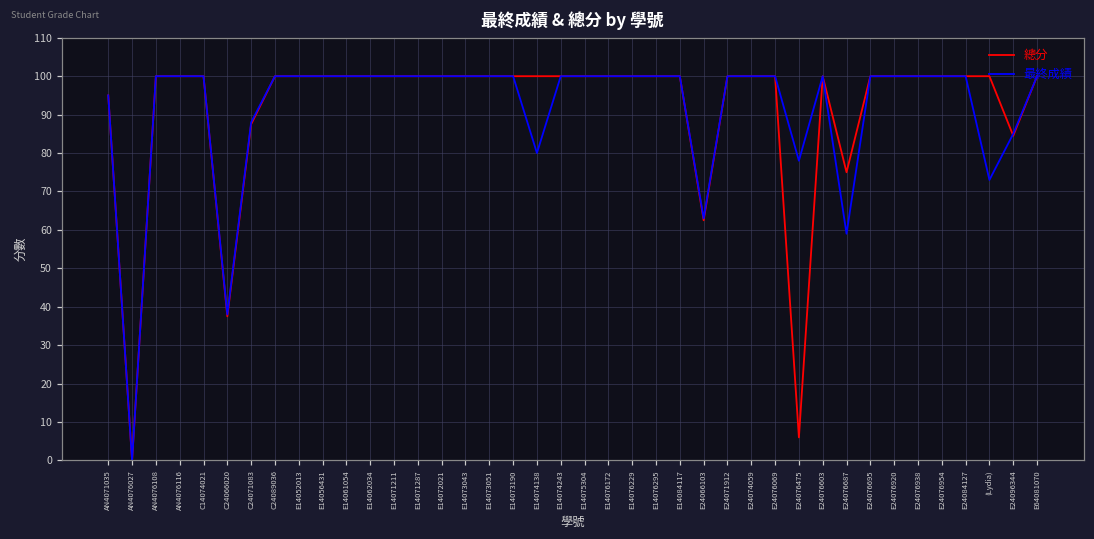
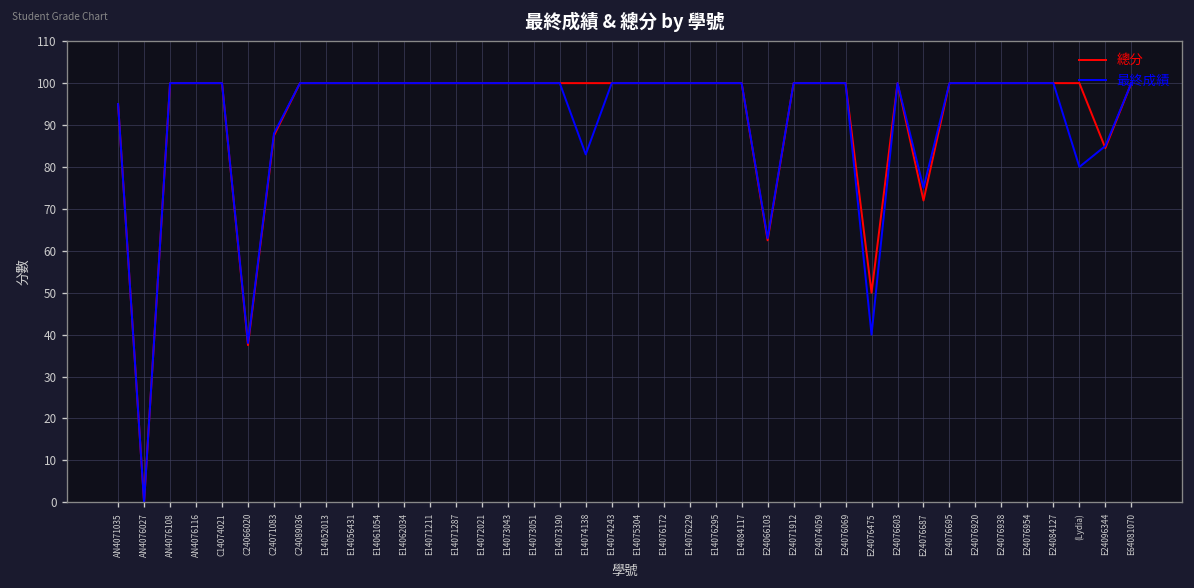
  {
    "總分": {
      "E14074138": 100,
-     "E24076475": 6,
-     "E24076687": 75,
+     "E24076475": 50,
+     "E24076687": 72,
      "(Lydia)": 100
    },
    "最終成績": {
-     "E14074138": 80,
-     "E24076475": 78,
-     "E24076687": 59,
-     "(Lydia)": 73
+     "E14074138": 83,
+     "E24076475": 40,
+     "E24076687": 75,
+     "(Lydia)": 80
    }
  }
